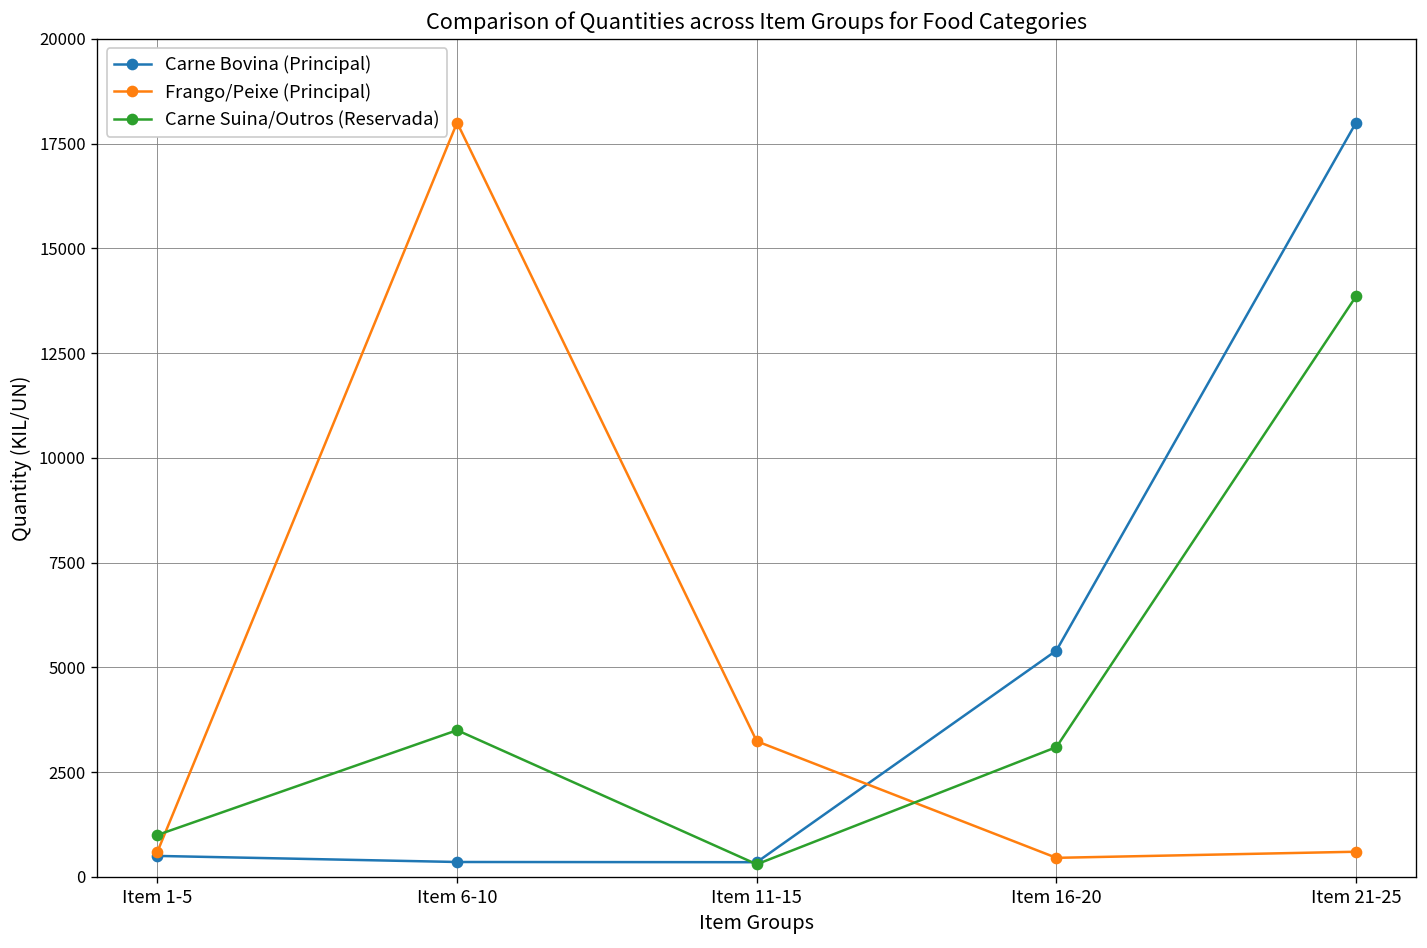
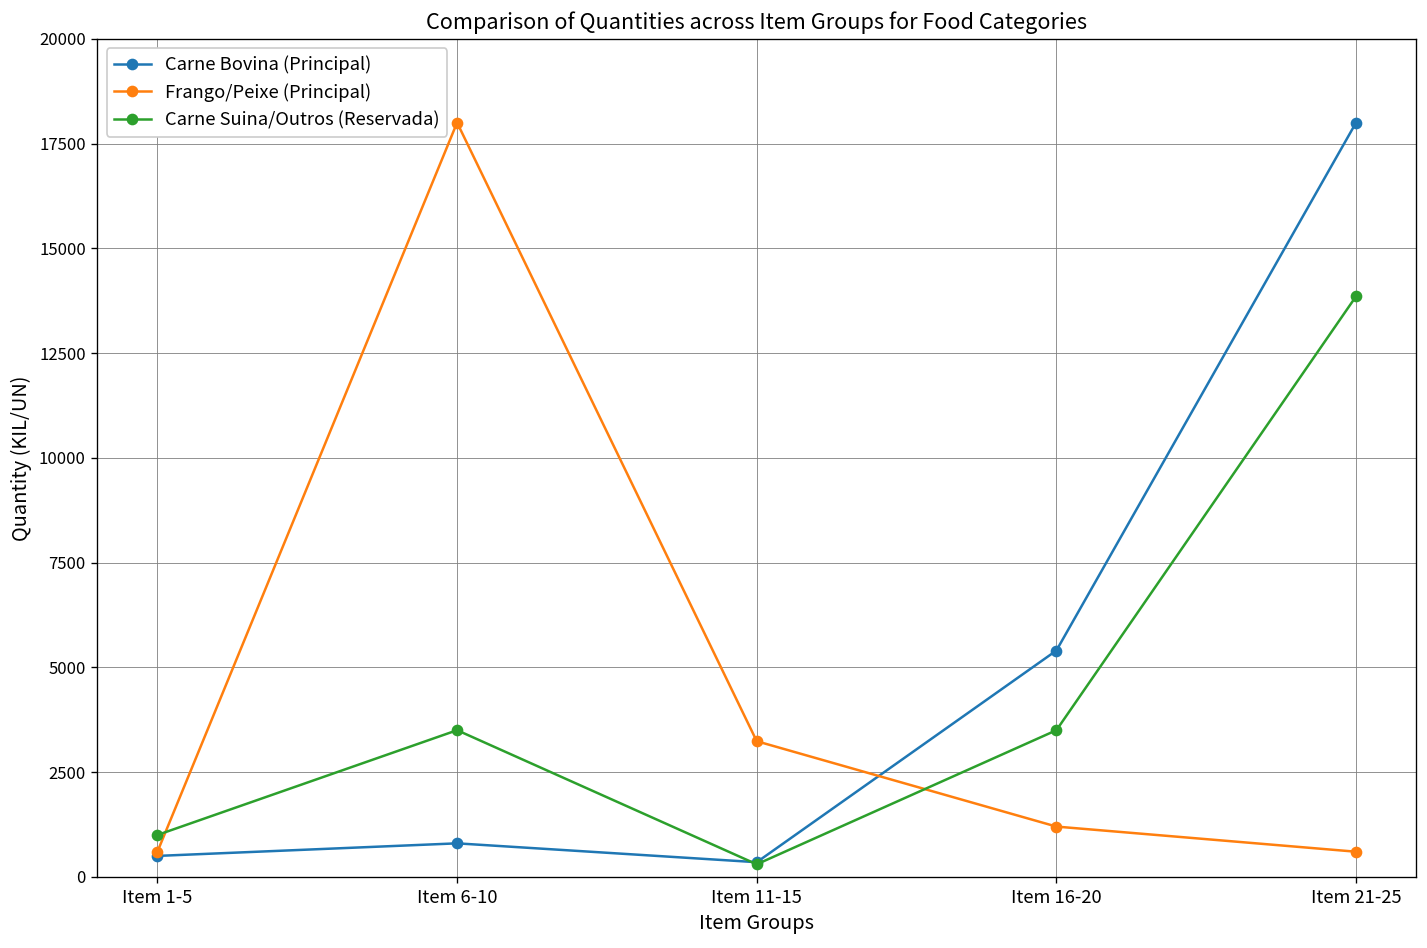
  {
    "Carne Bovina (Principal)": {
      "Item 1-5": 500,
-     "Item 6-10": 400,
+     "Item 6-10": 800,
      "Item 16-20": 5400,
      "Item 21-25": 18000
    },
    "Frango/Peixe (Principal)": {
      "Item 1-5": 600,
      "Item 6-10": 18000,
      "Item 11-15": 3200,
-     "Item 16-20": 500,
+     "Item 16-20": 1200,
      "Item 21-25": 600
    },
    "Carne Suina/Outros (Reservada)": {
      "Item 1-5": 1000,
      "Item 6-10": 3500,
-     "Item 16-20": 3100,
+     "Item 16-20": 3500,
      "Item 21-25": 13900
    }
  }
